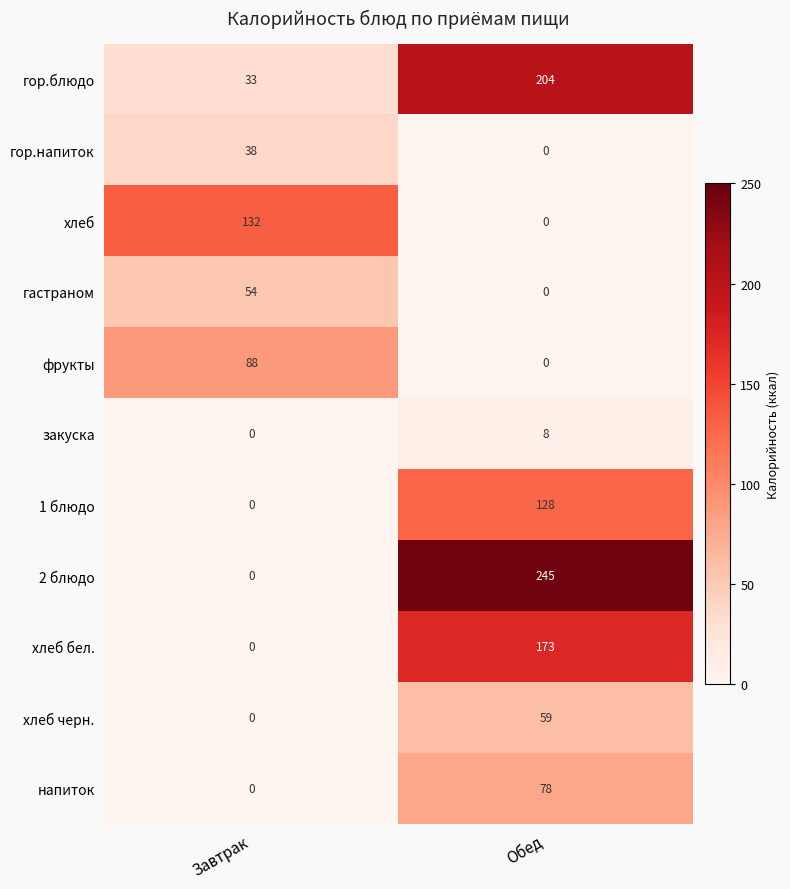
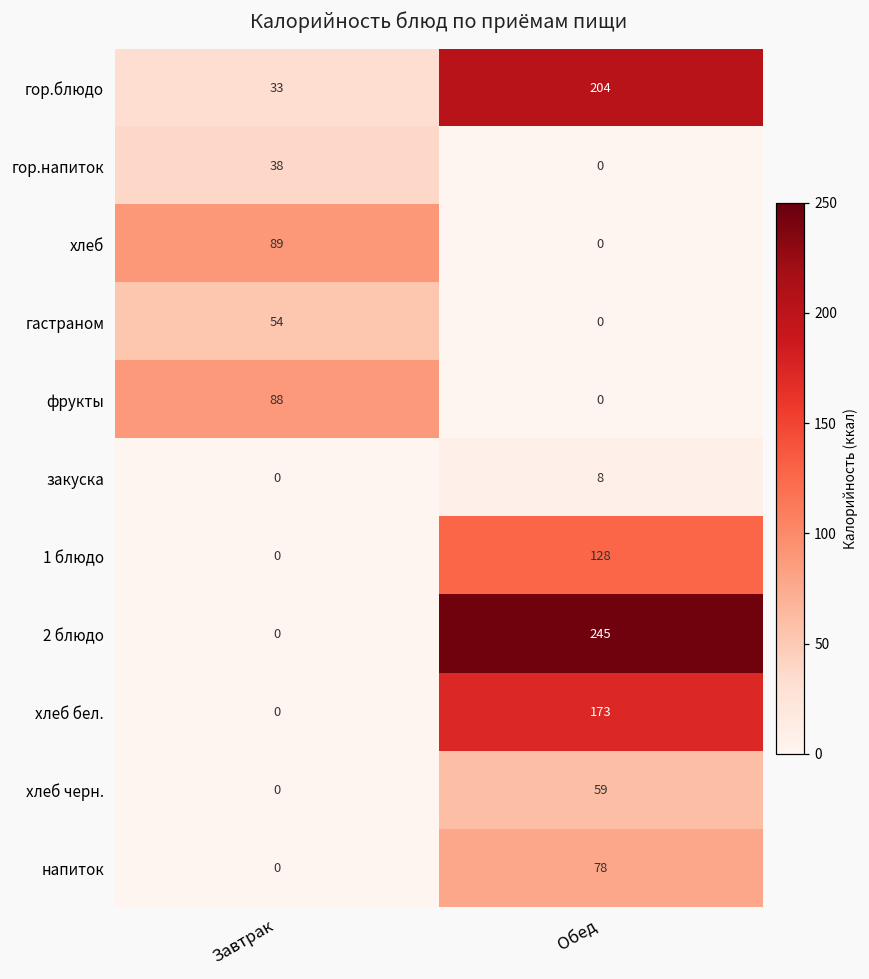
  {
    "гор.блюдо": {
      "Завтрак": 33,
      "Обед": 204
    },
    "гор.напиток": {
      "Завтрак": 38,
      "Обед": 0
    },
    "хлеб": {
-     "Завтрак": 132,
+     "Завтрак": 89,
      "Обед": 0
    },
    "гастраном": {
      "Завтрак": 54,
      "Обед": 0
    },
    "фрукты": {
      "Завтрак": 88,
      "Обед": 0
    },
    "закуска": {
      "Завтрак": 0,
      "Обед": 8
    },
    "1 блюдо": {
      "Завтрак": 0,
      "Обед": 128
    },
    "2 блюдо": {
      "Завтрак": 0,
      "Обед": 245
    },
    "хлеб бел.": {
      "Завтрак": 0,
      "Обед": 173
    },
    "хлеб черн.": {
      "Завтрак": 0,
      "Обед": 59
    },
    "напиток": {
      "Завтрак": 0,
      "Обед": 78
    }
  }
